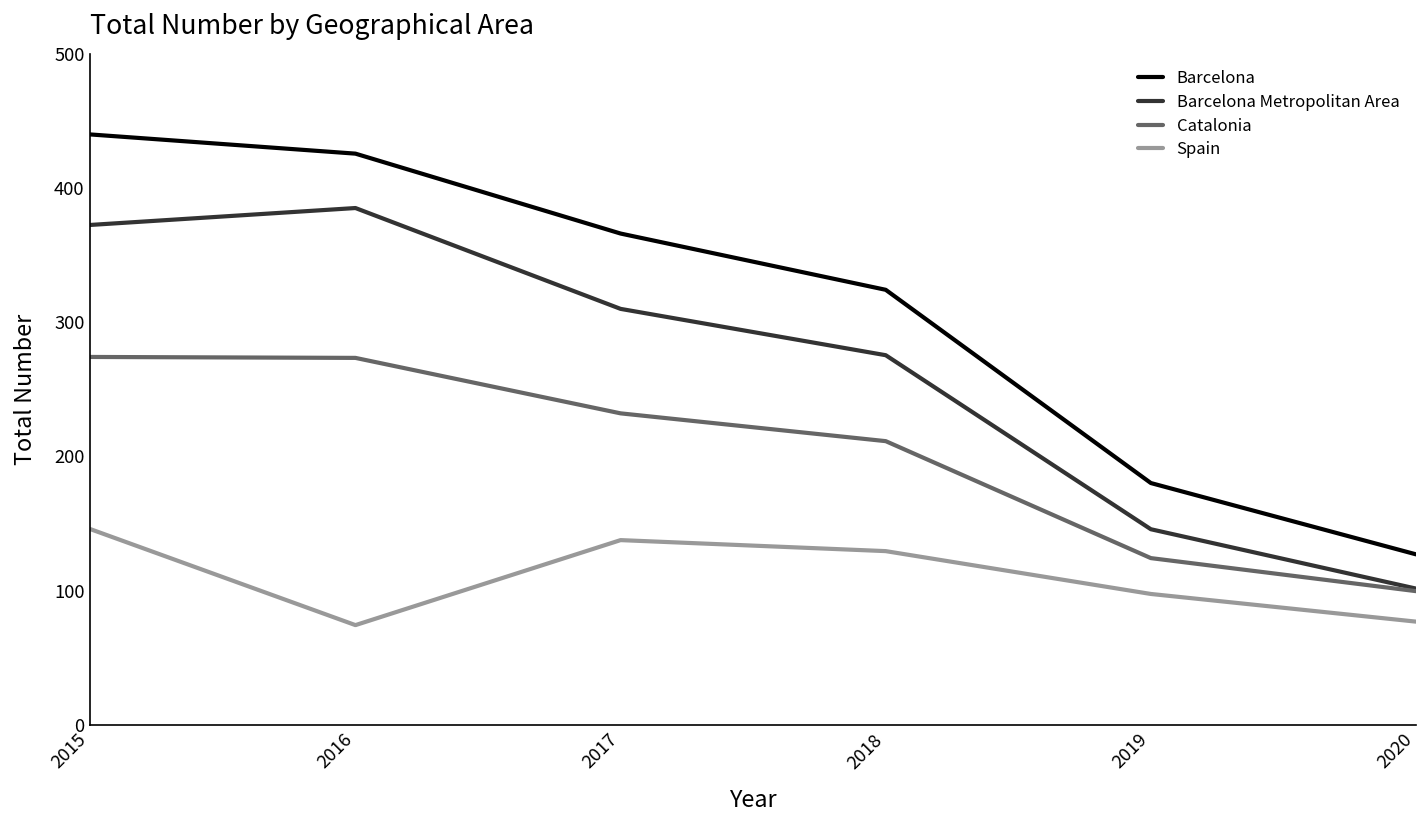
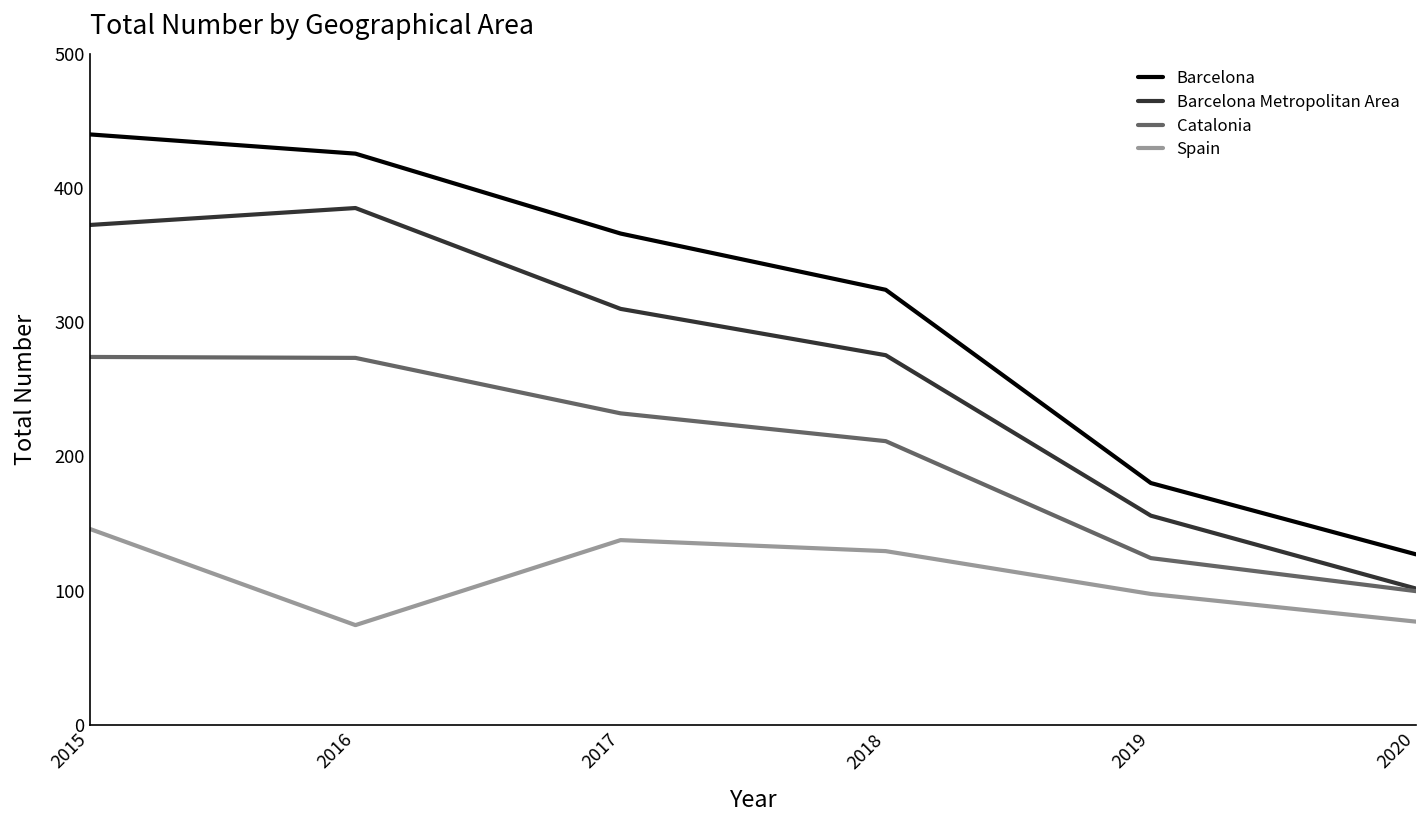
  {
    "Barcelona": {
      "2015": 440,
      "2016": 426,
      "2017": 366,
      "2018": 324,
      "2019": 180,
      "2020": 127
    },
    "Barcelona Metropolitan Area": {
      "2015": 372,
      "2016": 385,
      "2017": 310,
      "2018": 275,
-     "2019": 146
+     "2019": 156
    },
    "Catalonia": {
      "2015": 274,
      "2016": 273,
      "2017": 232,
      "2018": 211,
      "2019": 124
    },
    "Spain": {
      "2015": 146,
      "2016": 74,
      "2017": 138,
      "2018": 130,
      "2019": 98,
      "2020": 77
    }
  }
